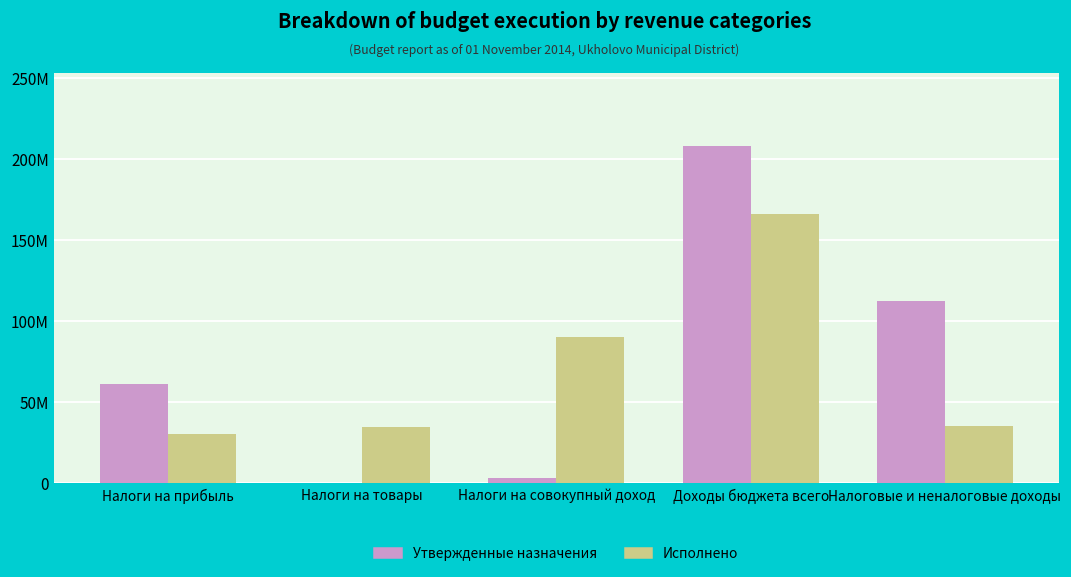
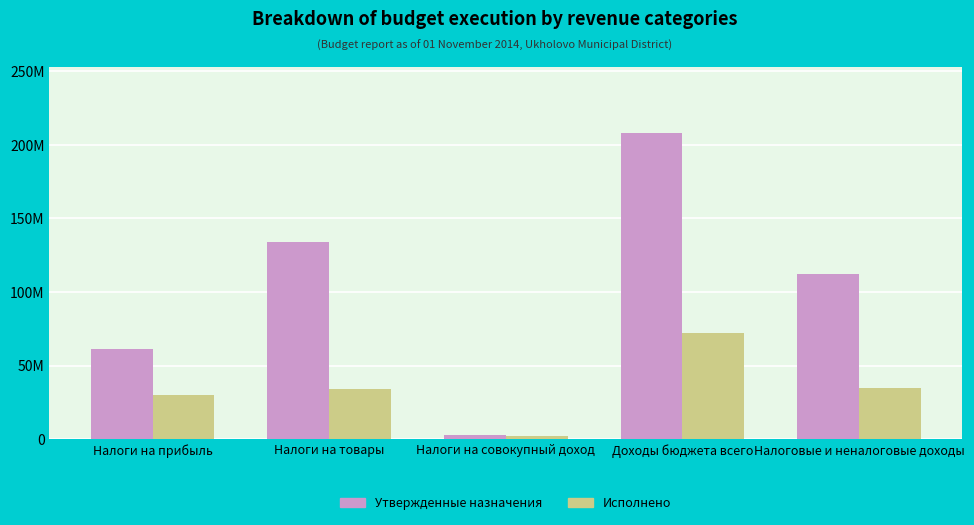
  {
    "Утвержденные назначения": {
      "Налоги на прибыль": 61000000,
-     "Налоги на товары": 0,
+     "Налоги на товары": 134000000,
      "Налоги на совокупный доход": 3000000,
      "Доходы бюджета всего": 208000000,
      "Налоговые и неналоговые доходы": 112000000
    },
    "Исполнено": {
      "Налоги на прибыль": 30000000,
      "Налоги на товары": 34000000,
-     "Налоги на совокупный доход": 90000000,
-     "Доходы бюджета всего": 166000000,
+     "Налоги на совокупный доход": 2000000,
+     "Доходы бюджета всего": 72000000,
      "Налоговые и неналоговые доходы": 35000000
    }
  }
